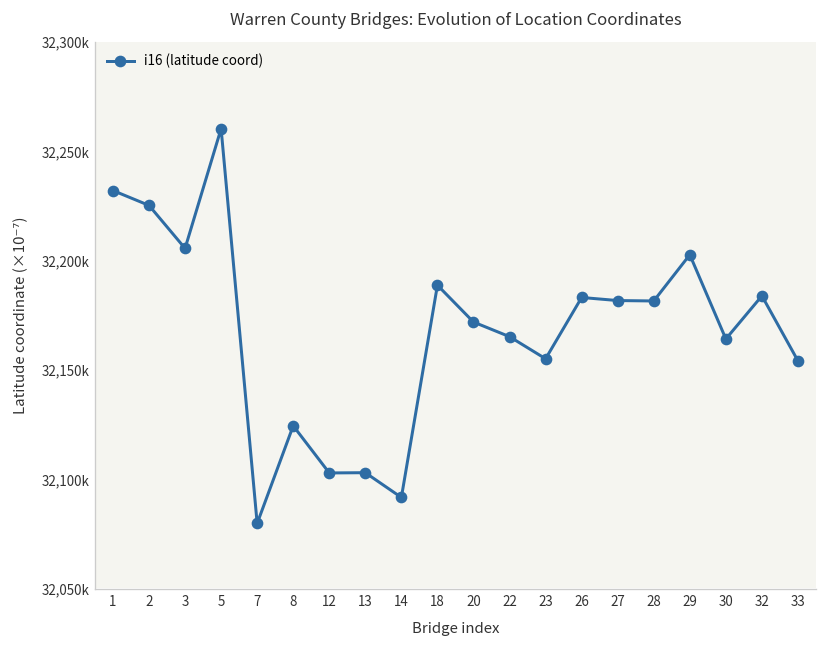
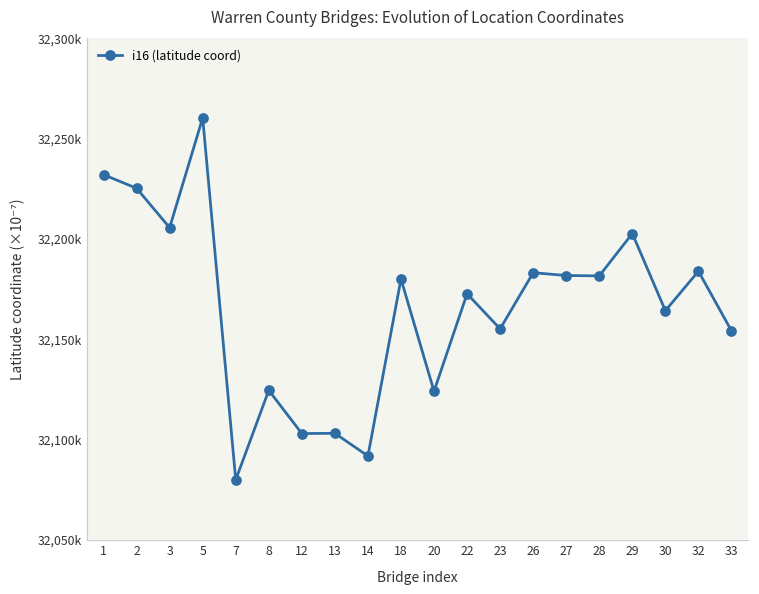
  {
    "1": "32,232,000",
    "2": "32,225,000",
    "3": "32,206,000",
    "5": "32,260,000",
    "7": "32,080,000",
    "8": "32,125,000",
    "12": "32,103,000",
    "13": "32,103,000",
    "14": "32,092,000",
-   "18": "32,189,000",
-   "20": "32,172,000",
-   "22": "32,165,000",
+   "18": "32,180,000",
+   "20": "32,124,000",
+   "22": "32,173,000",
    "23": "32,155,000",
    "26": "32,183,000",
    "27": "32,182,000",
    "28": "32,182,000",
    "29": "32,203,000",
    "30": "32,164,000",
    "32": "32,184,000",
    "33": "32,154,000"
  }
